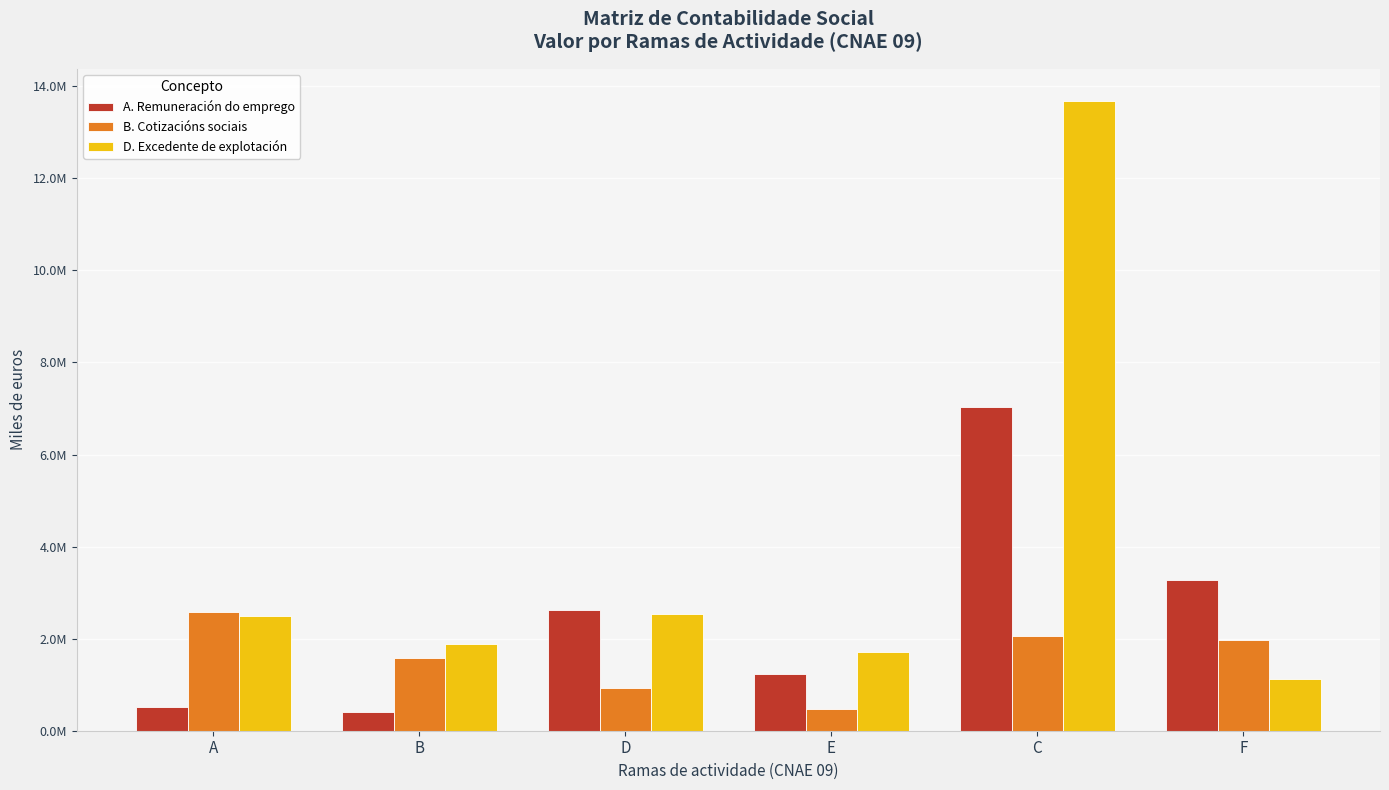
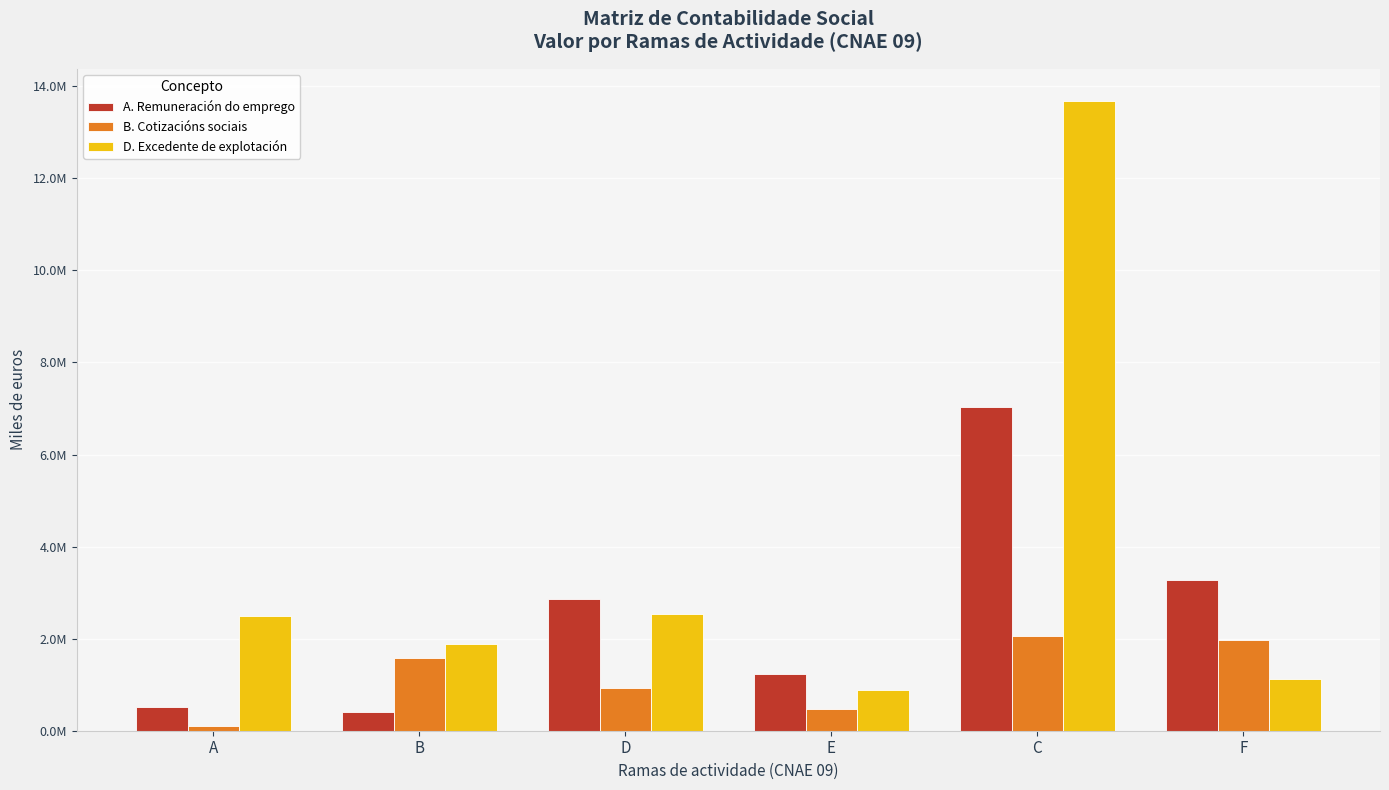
  {
    "A. Remuneración do emprego": {
      "A": 500000,
      "B": 400000,
-     "D": 2600000,
+     "D": 2900000,
      "E": 1200000,
      "C": 7000000,
      "F": 3300000
    },
    "B. Cotizacións sociais": {
-     "A": 2600000,
+     "A": 100000,
      "B": 1600000,
      "D": 900000,
      "E": 500000,
      "C": 2100000,
      "F": 2000000
    },
    "D. Excedente de explotación": {
      "A": 2500000,
      "B": 1900000,
      "D": 2500000,
-     "E": 1700000,
+     "E": 900000,
      "C": 13700000,
      "F": 1100000
    }
  }
